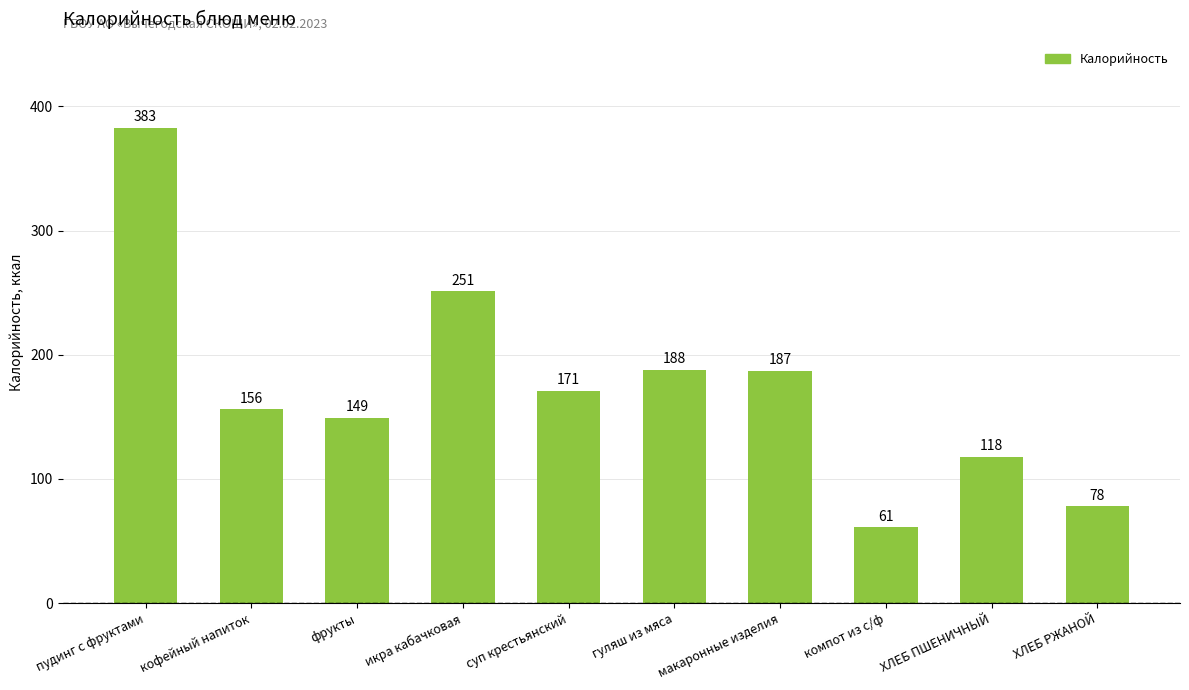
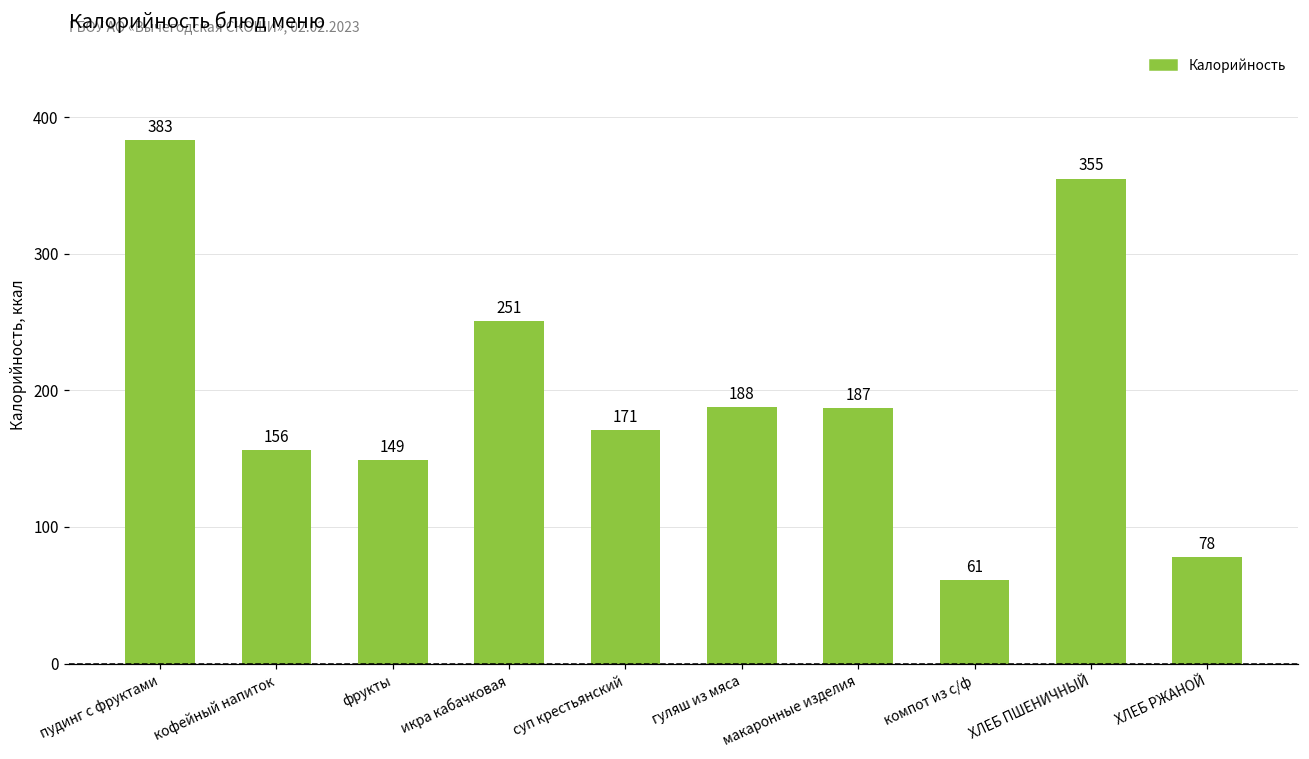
  {
    "пудинг с фруктами": 383,
    "кофейный напиток": 156,
    "фрукты": 149,
    "икра кабачковая": 251,
    "суп крестьянский": 171,
    "гуляш из мяса": 188,
    "макаронные изделия": 187,
    "компот из с/ф": 61,
-   "ХЛЕБ ПШЕНИЧНЫЙ": 118,
+   "ХЛЕБ ПШЕНИЧНЫЙ": 355,
    "ХЛЕБ РЖАНОЙ": 78
  }
